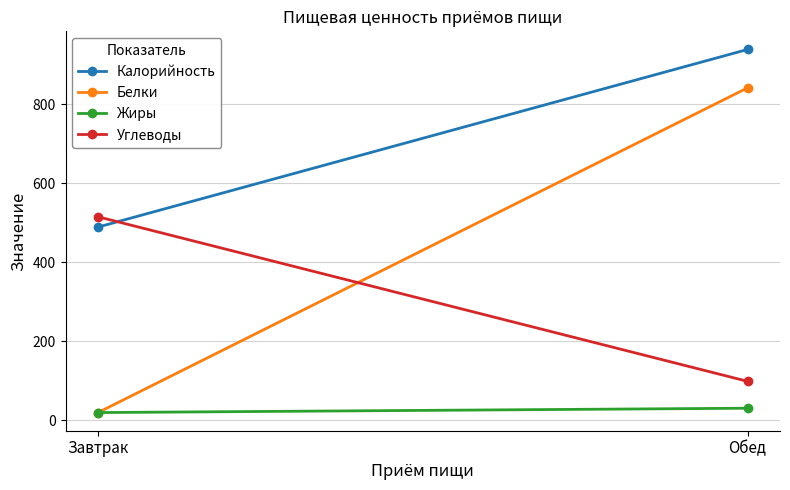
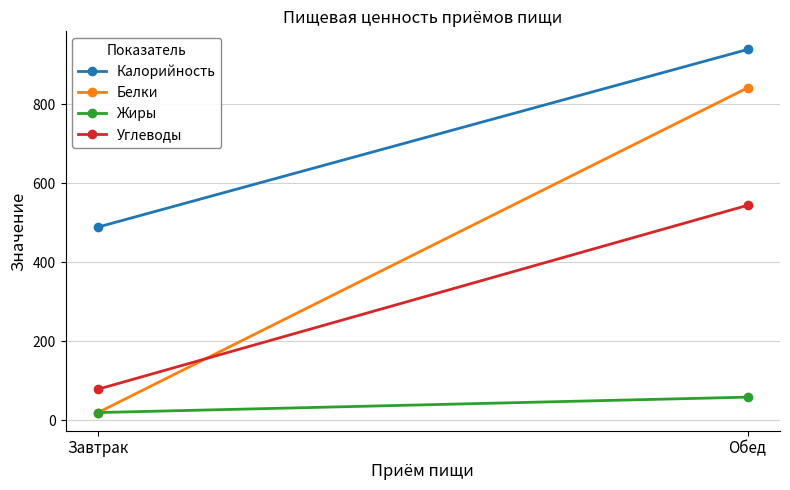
  {
    "Калорийность": {
      "Завтрак": 490,
      "Обед": 940
    },
    "Белки": {
      "Обед": 840
    },
    "Жиры": {
-     "Обед": 30
+     "Обед": 60
    },
    "Углеводы": {
-     "Завтрак": 520,
-     "Обед": 100
+     "Завтрак": 80,
+     "Обед": 540
    }
  }
